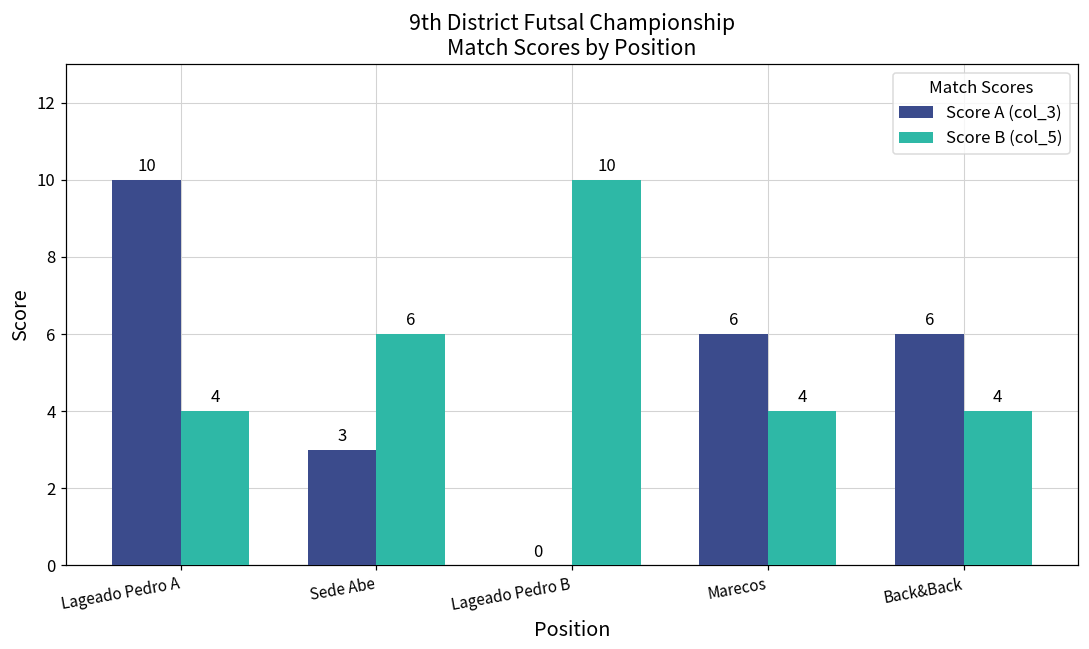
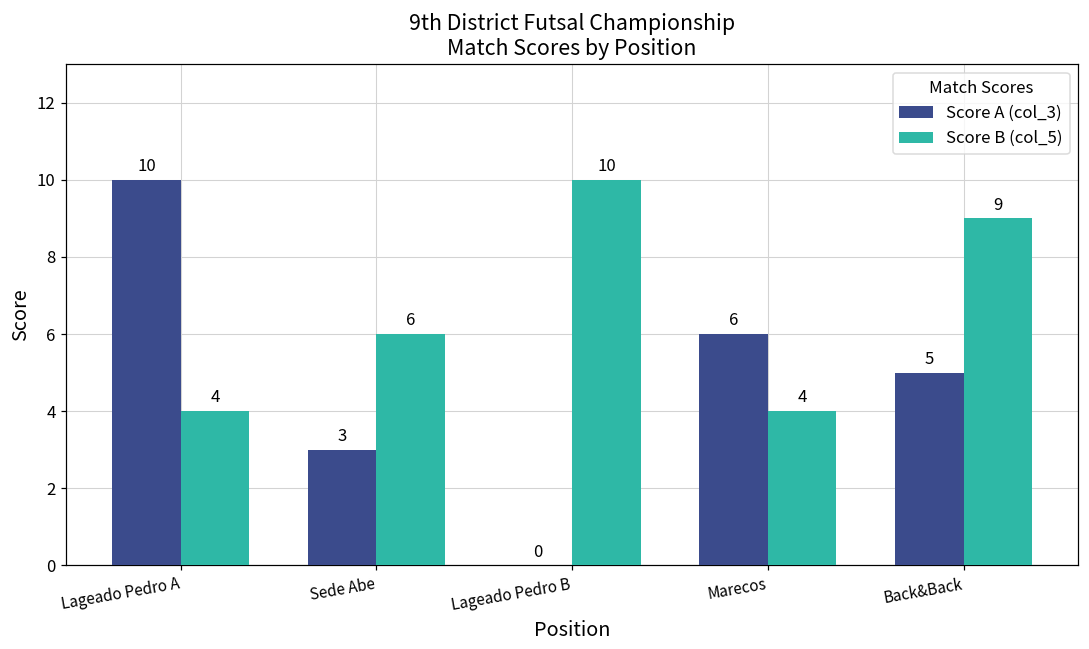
  {
    "Score A (col_3)": {
      "Lageado Pedro A": 10,
      "Sede Abe": 3,
      "Lageado Pedro B": 0,
      "Marecos": 6,
-     "Back&Back": 6
+     "Back&Back": 5
    },
    "Score B (col_5)": {
      "Lageado Pedro A": 4,
      "Sede Abe": 6,
      "Lageado Pedro B": 10,
      "Marecos": 4,
-     "Back&Back": 4
+     "Back&Back": 9
    }
  }
